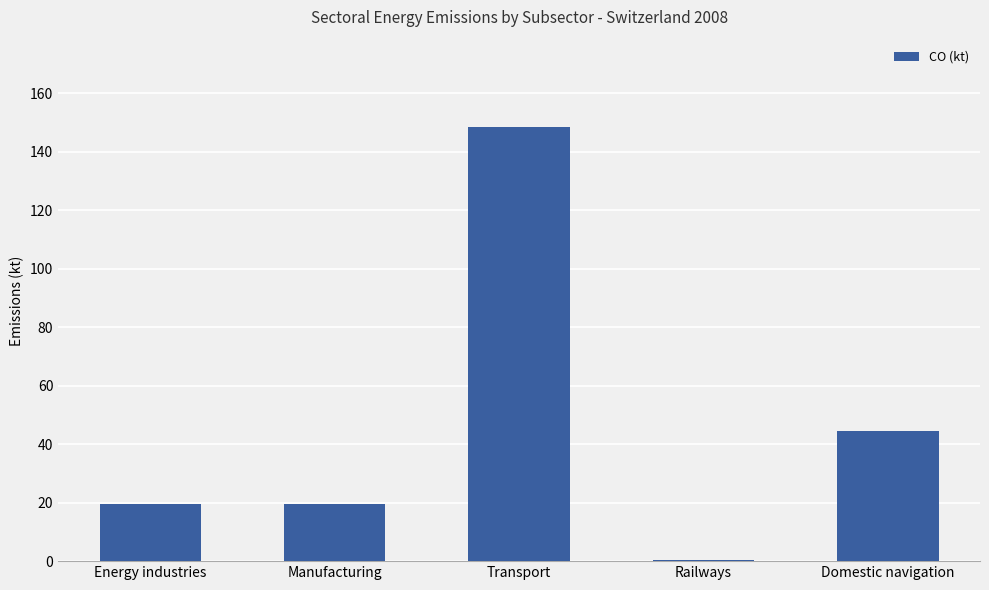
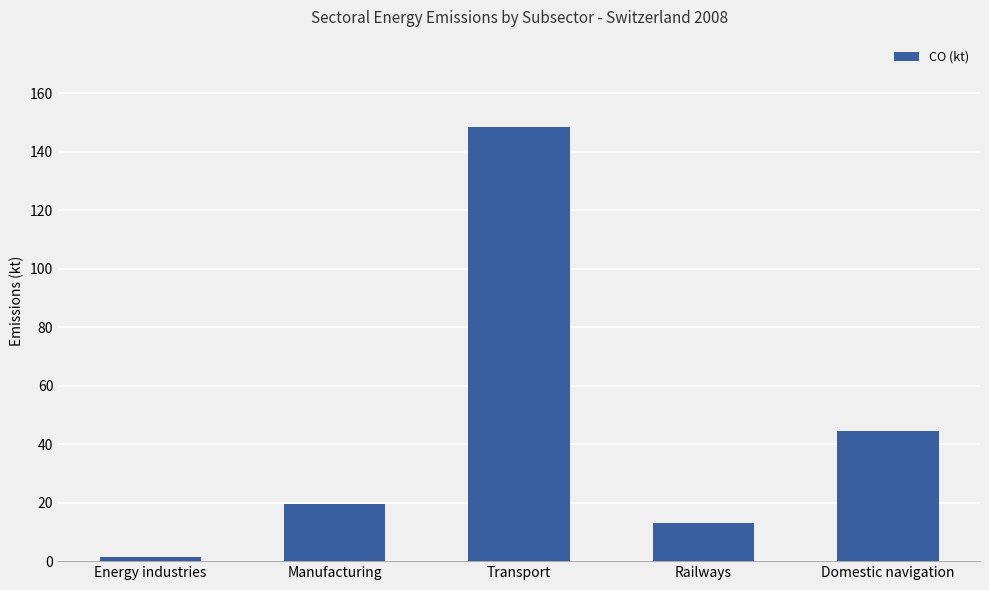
  {
-   "Energy industries": 20,
+   "Energy industries": 1,
    "Manufacturing": 19,
    "Transport": 149,
-   "Railways": 0,
+   "Railways": 13,
    "Domestic navigation": 44
  }
